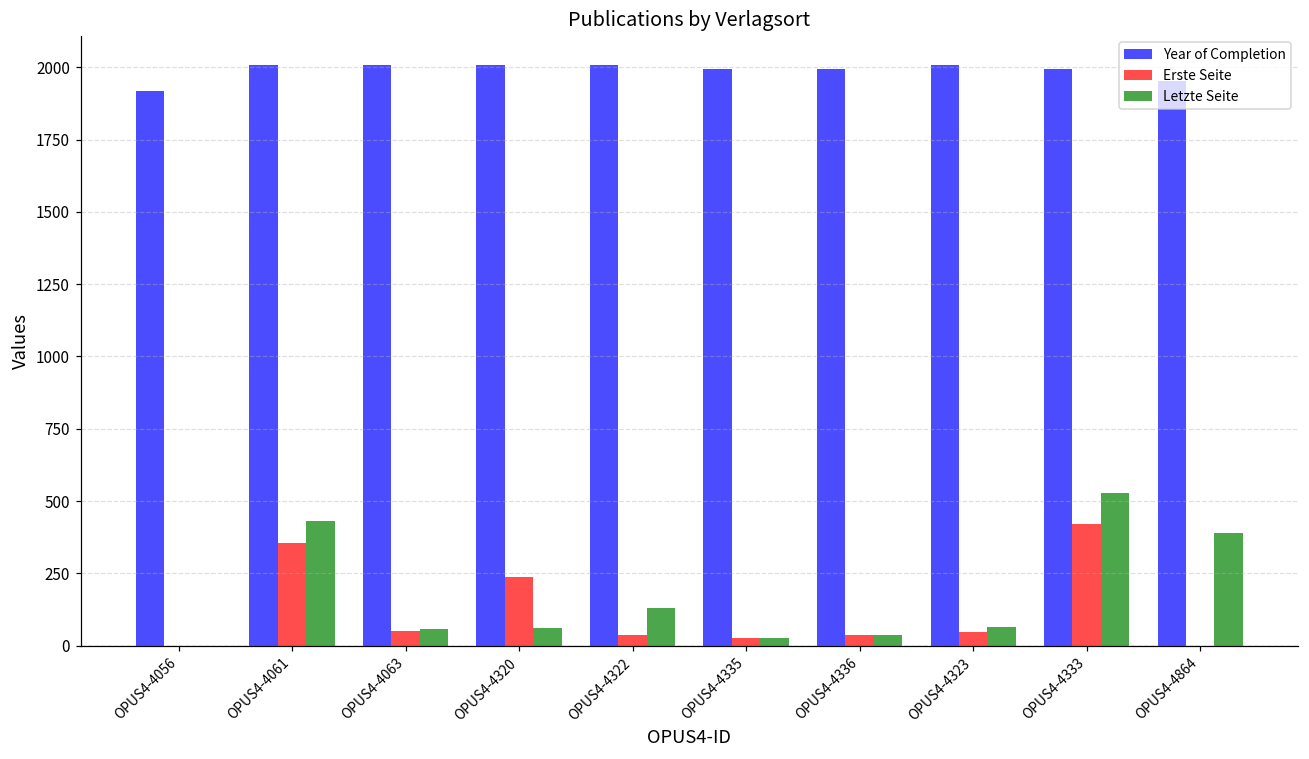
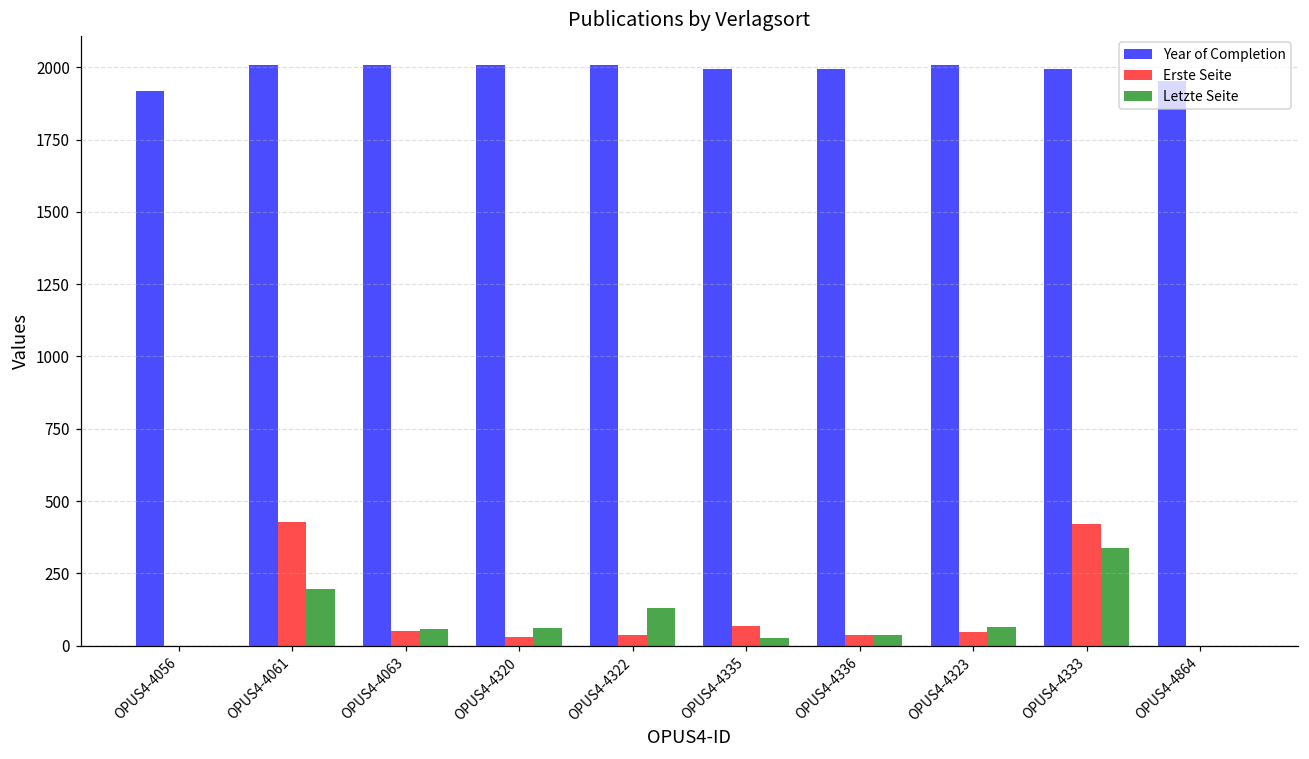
  {
    "Year of Completion": {
      "OPUS4-4056": 1920,
      "OPUS4-4061": 2010,
      "OPUS4-4063": 2010,
      "OPUS4-4320": 2010,
      "OPUS4-4322": 2010,
      "OPUS4-4335": 1990,
      "OPUS4-4336": 1990,
      "OPUS4-4323": 2010,
      "OPUS4-4333": 1990
    },
    "Erste Seite": {
      "OPUS4-4056": 0,
-     "OPUS4-4061": 350,
+     "OPUS4-4061": 430,
      "OPUS4-4063": 50,
-     "OPUS4-4320": 240,
+     "OPUS4-4320": 30,
      "OPUS4-4322": 40,
-     "OPUS4-4335": 30,
+     "OPUS4-4335": 70,
      "OPUS4-4336": 40,
      "OPUS4-4323": 50,
      "OPUS4-4333": 420,
      "OPUS4-4864": 0
    },
    "Letzte Seite": {
      "OPUS4-4056": 0,
-     "OPUS4-4061": 430,
+     "OPUS4-4061": 190,
      "OPUS4-4063": 60,
      "OPUS4-4320": 60,
      "OPUS4-4322": 130,
      "OPUS4-4335": 30,
      "OPUS4-4336": 40,
      "OPUS4-4323": 60,
-     "OPUS4-4333": 530,
-     "OPUS4-4864": 390
+     "OPUS4-4333": 340,
+     "OPUS4-4864": 0
    }
  }
